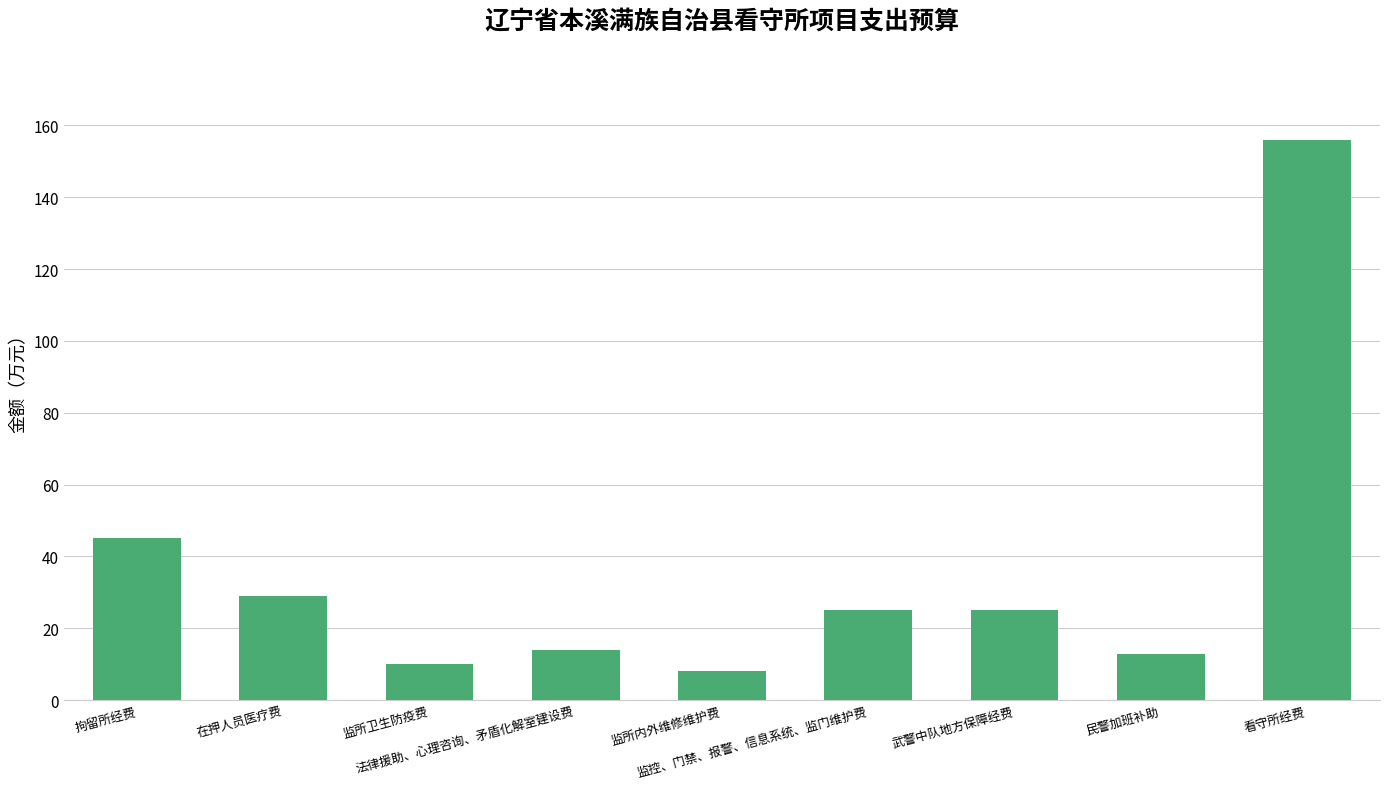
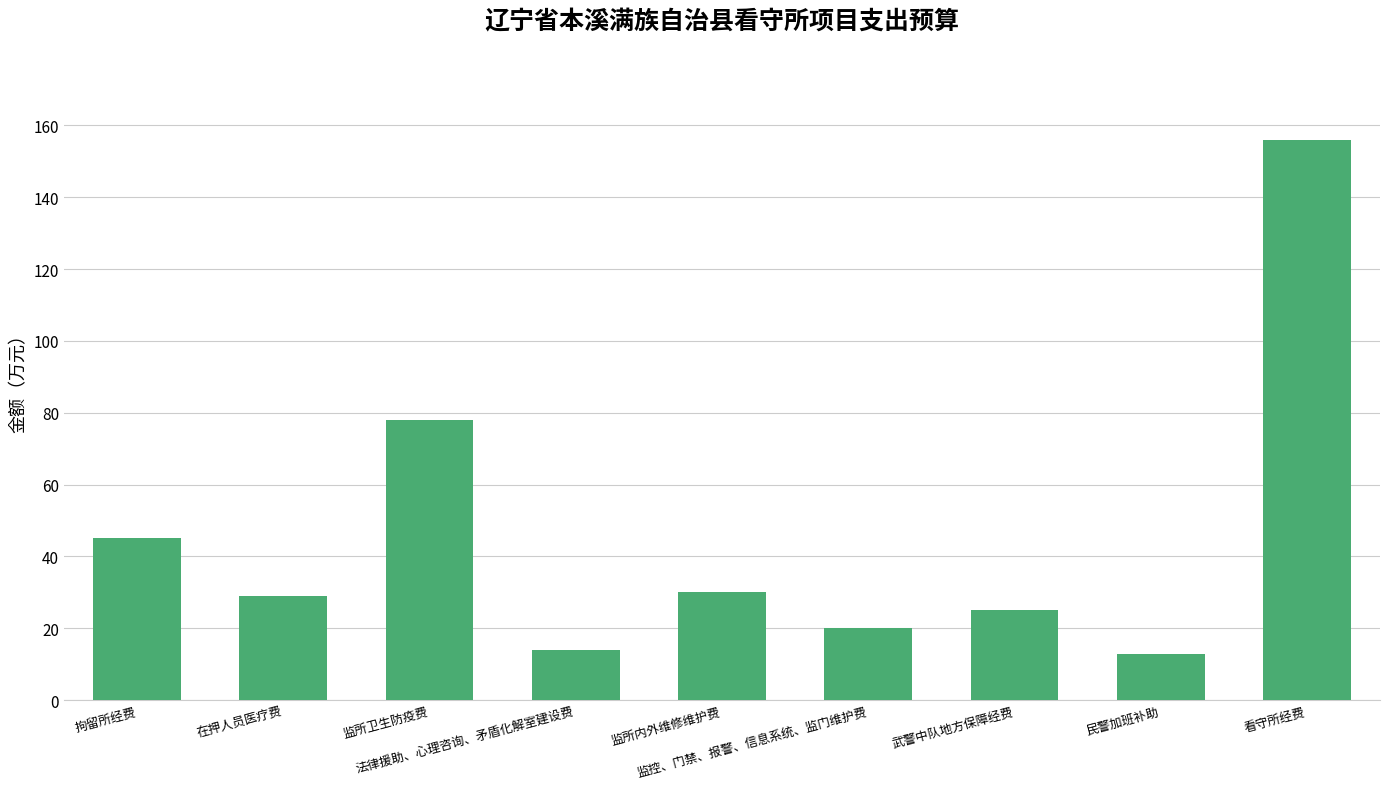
  {
    "拘留所经费": 45,
    "在押人员医疗费": 29,
-   "监所卫生防疫费": 10,
+   "监所卫生防疫费": 78,
    "法律援助、心理咨询、矛盾化解室建设费": 14,
-   "监所内外维修维护费": 8,
-   "监控、门禁、报警、信息系统、监门维护费": 25,
+   "监所内外维修维护费": 30,
+   "监控、门禁、报警、信息系统、监门维护费": 20,
    "武警中队地方保障经费": 25,
    "民警加班补助": 13,
    "看守所经费": 156
  }
